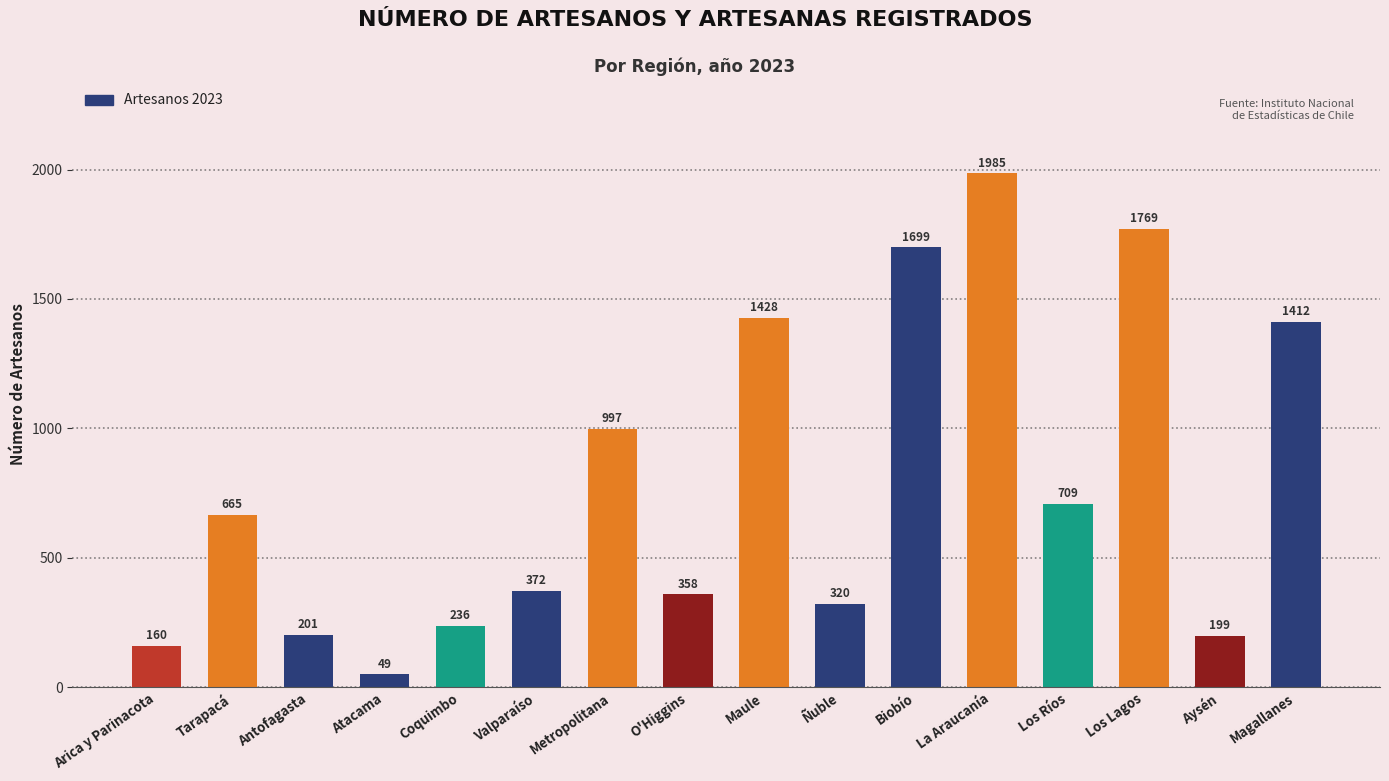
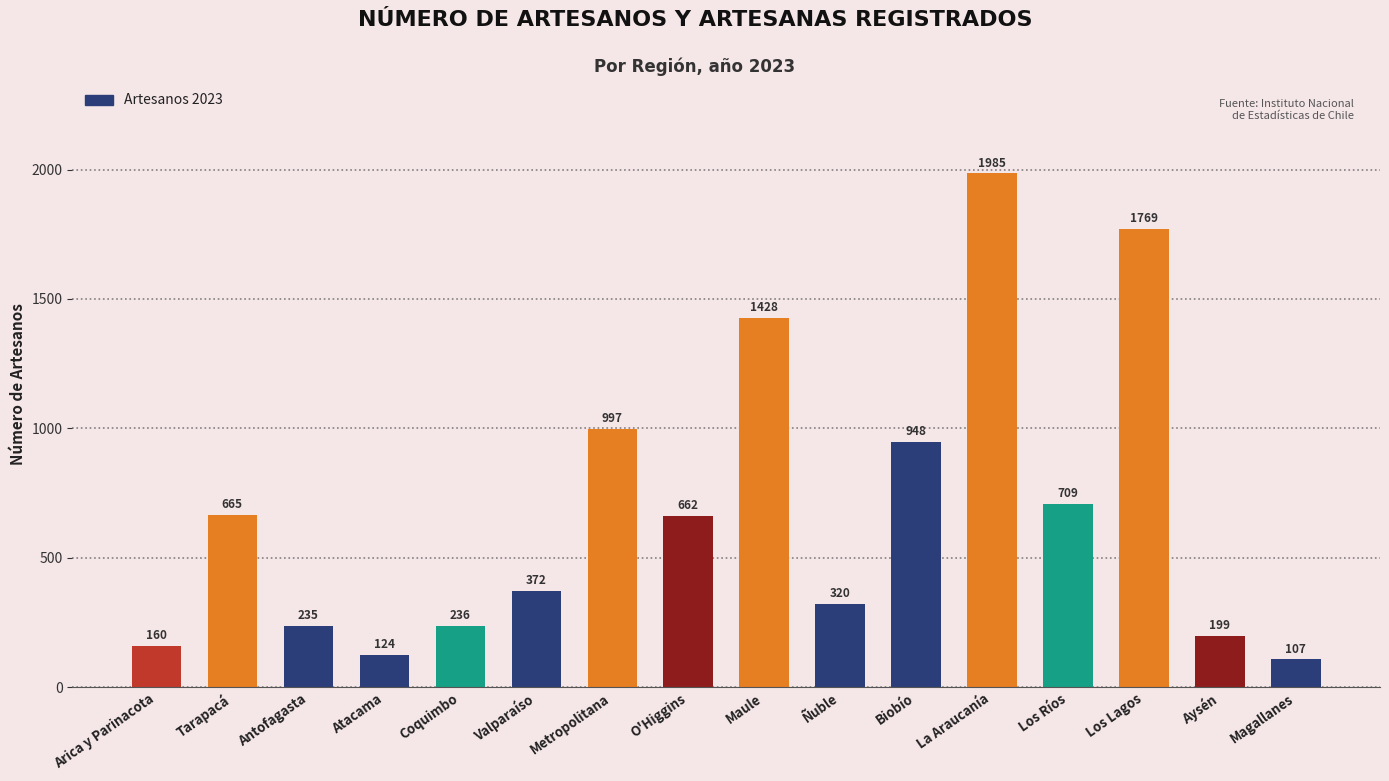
  {
    "Arica y Parinacota": 160,
    "Tarapacá": 665,
-   "Antofagasta": 201,
-   "Atacama": 49,
+   "Antofagasta": 235,
+   "Atacama": 124,
    "Coquimbo": 236,
    "Valparaíso": 372,
    "Metropolitana": 997,
-   "O'Higgins": 358,
+   "O'Higgins": 662,
    "Maule": 1428,
    "Ñuble": 320,
-   "Biobío": 1699,
+   "Biobío": 948,
    "La Araucanía": 1985,
    "Los Ríos": 709,
    "Los Lagos": 1769,
    "Aysén": 199,
-   "Magallanes": 1412
+   "Magallanes": 107
  }
